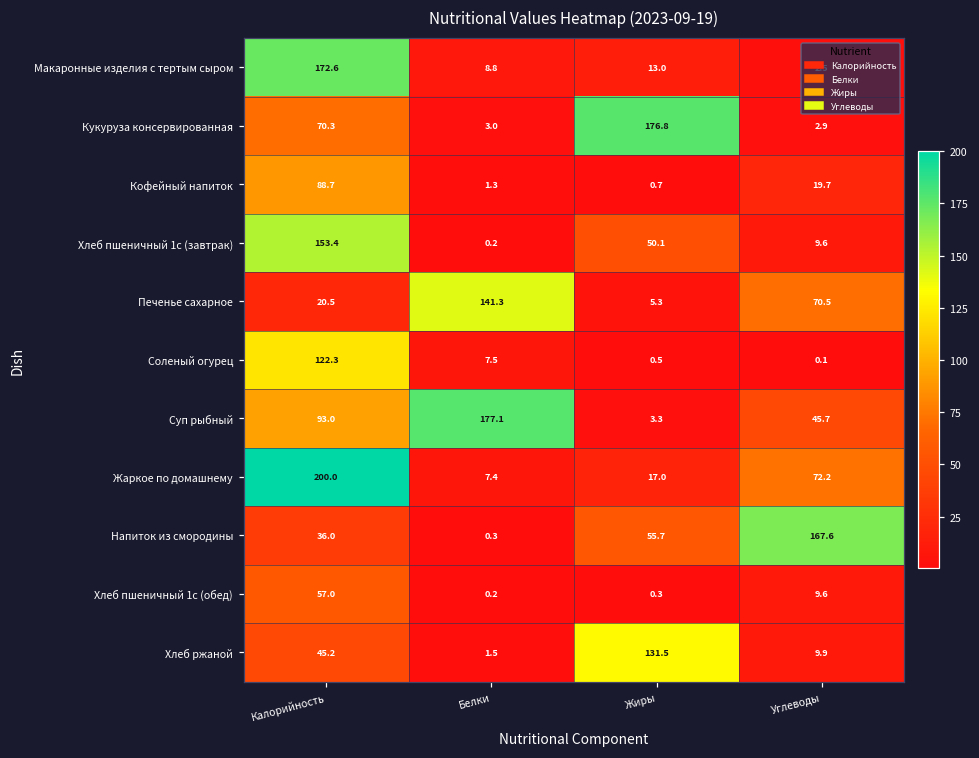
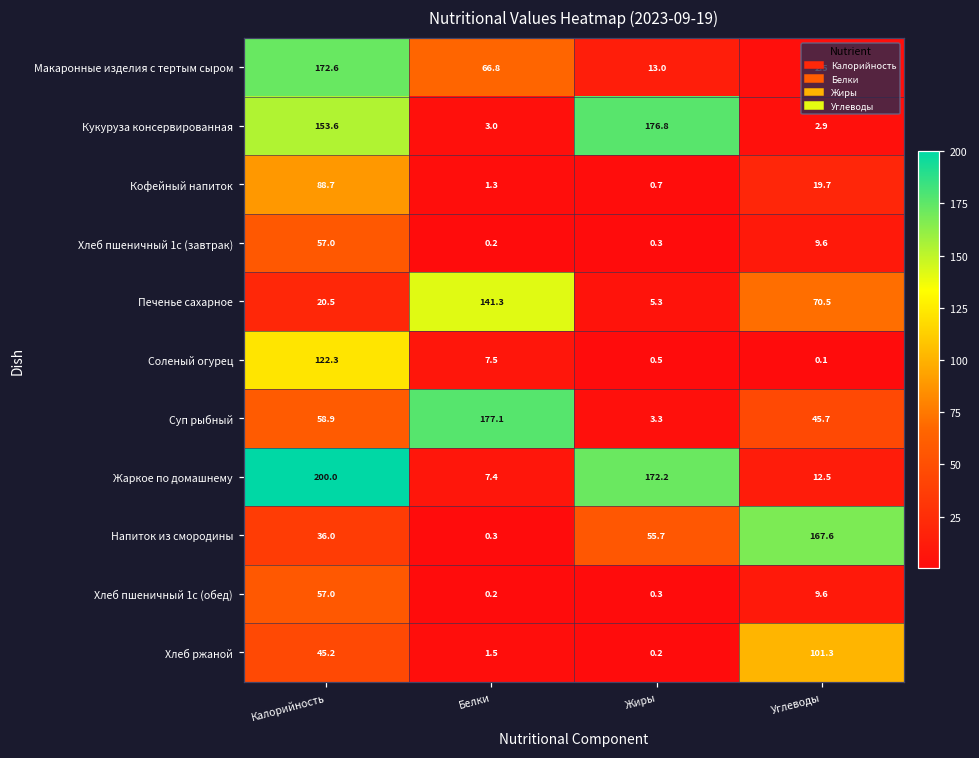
  {
    "Макаронные изделия с тертым сыром": {
      "Калорийность": 172.6,
-     "Белки": 8.8,
+     "Белки": 66.8,
      "Жиры": 13.0
    },
    "Кукуруза консервированная": {
-     "Калорийность": 70.3,
+     "Калорийность": 153.6,
      "Белки": 3.0,
      "Жиры": 176.8,
      "Углеводы": 2.9
    },
    "Кофейный напиток": {
      "Калорийность": 88.7,
      "Белки": 1.3,
      "Жиры": 0.7,
      "Углеводы": 19.7
    },
    "Хлеб пшеничный 1с (завтрак)": {
-     "Калорийность": 153.4,
+     "Калорийность": 57.0,
      "Белки": 0.2,
-     "Жиры": 50.1,
+     "Жиры": 0.3,
      "Углеводы": 9.6
    },
    "Печенье сахарное": {
      "Калорийность": 20.5,
      "Белки": 141.3,
      "Жиры": 5.3,
      "Углеводы": 70.5
    },
    "Соленый огурец": {
      "Калорийность": 122.3,
      "Белки": 7.5,
      "Жиры": 0.5,
      "Углеводы": 0.1
    },
    "Суп рыбный": {
-     "Калорийность": 93.0,
+     "Калорийность": 58.9,
      "Белки": 177.1,
      "Жиры": 3.3,
      "Углеводы": 45.7
    },
    "Жаркое по домашнему": {
      "Калорийность": 200.0,
      "Белки": 7.4,
-     "Жиры": 17.0,
-     "Углеводы": 72.2
+     "Жиры": 172.2,
+     "Углеводы": 12.5
    },
    "Напиток из смородины": {
      "Калорийность": 36.0,
      "Белки": 0.3,
      "Жиры": 55.7,
      "Углеводы": 167.6
    },
    "Хлеб пшеничный 1с (обед)": {
      "Калорийность": 57.0,
      "Белки": 0.2,
      "Жиры": 0.3,
      "Углеводы": 9.6
    },
    "Хлеб ржаной": {
      "Калорийность": 45.2,
      "Белки": 1.5,
-     "Жиры": 131.5,
-     "Углеводы": 9.9
+     "Жиры": 0.2,
+     "Углеводы": 101.3
    }
  }
